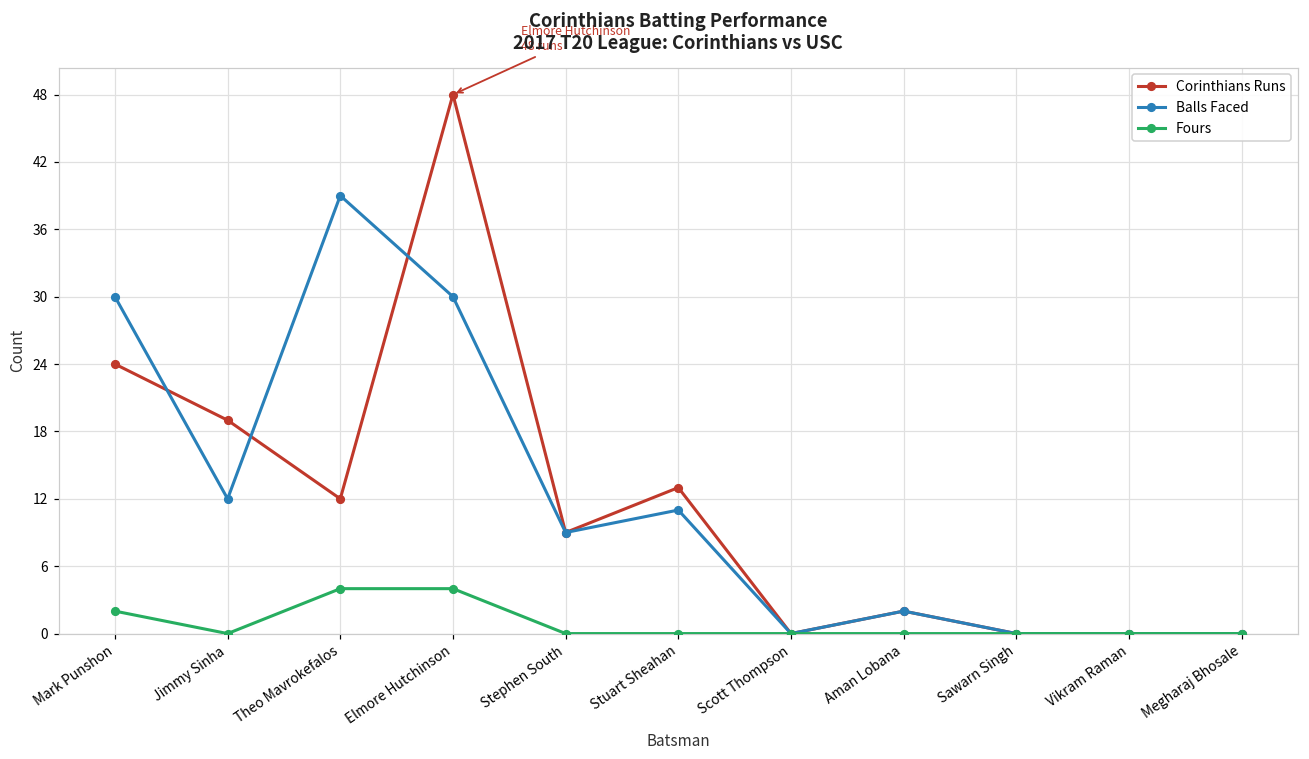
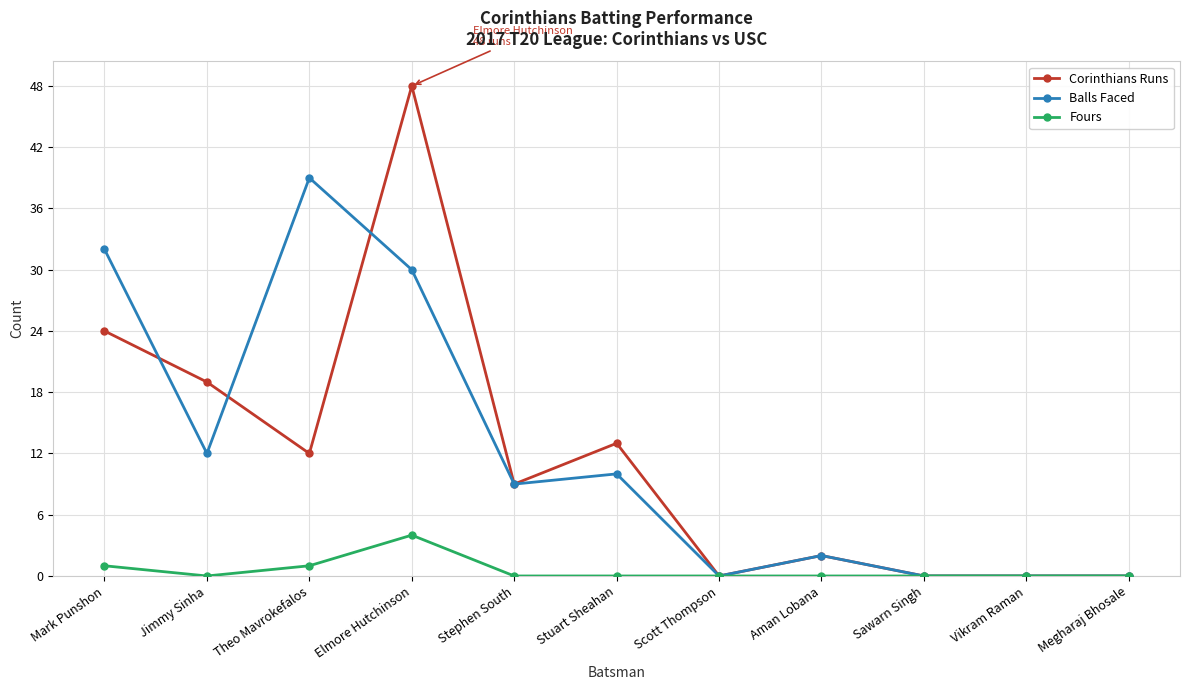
  {
    "Corinthians Runs": {
      "Elmore Hutchinson": 48
    },
    "Balls Faced": {
-     "Mark Punshon": 30,
+     "Mark Punshon": 32,
      "Jimmy Sinha": 12,
      "Theo Mavrokefalos": 39,
      "Elmore Hutchinson": 30,
-     "Stuart Sheahan": 11
+     "Stuart Sheahan": 10
    },
    "Fours": {
-     "Mark Punshon": 2,
+     "Mark Punshon": 1,
      "Jimmy Sinha": 0,
-     "Theo Mavrokefalos": 4,
+     "Theo Mavrokefalos": 1,
      "Elmore Hutchinson": 4,
      "Stephen South": 0,
      "Stuart Sheahan": 0,
      "Aman Lobana": 0
    }
  }
